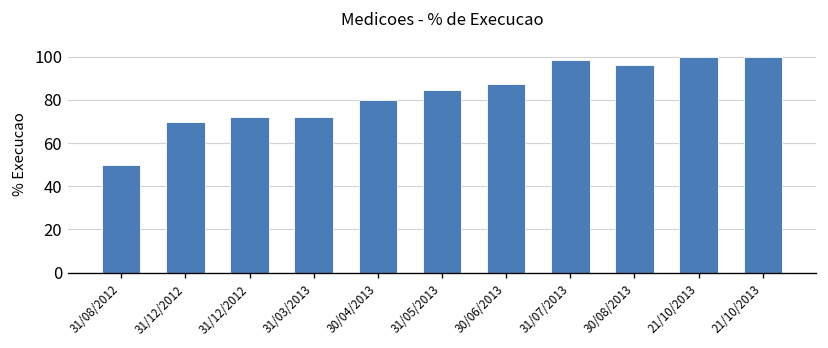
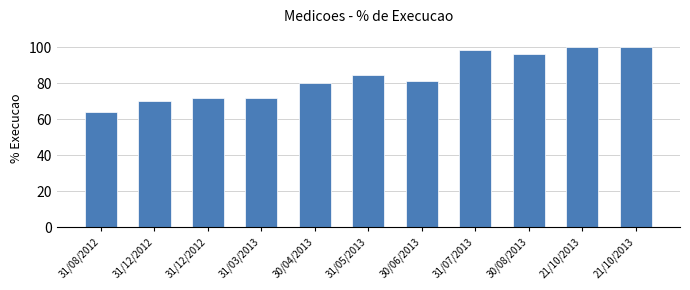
  {
-   "31/08/2012": 50,
+   "31/08/2012": 64,
    "31/03/2013": 72,
    "30/04/2013": 80,
    "31/05/2013": 85,
-   "30/06/2013": 87,
+   "30/06/2013": 81,
    "31/07/2013": 99,
    "30/08/2013": 96
  }
